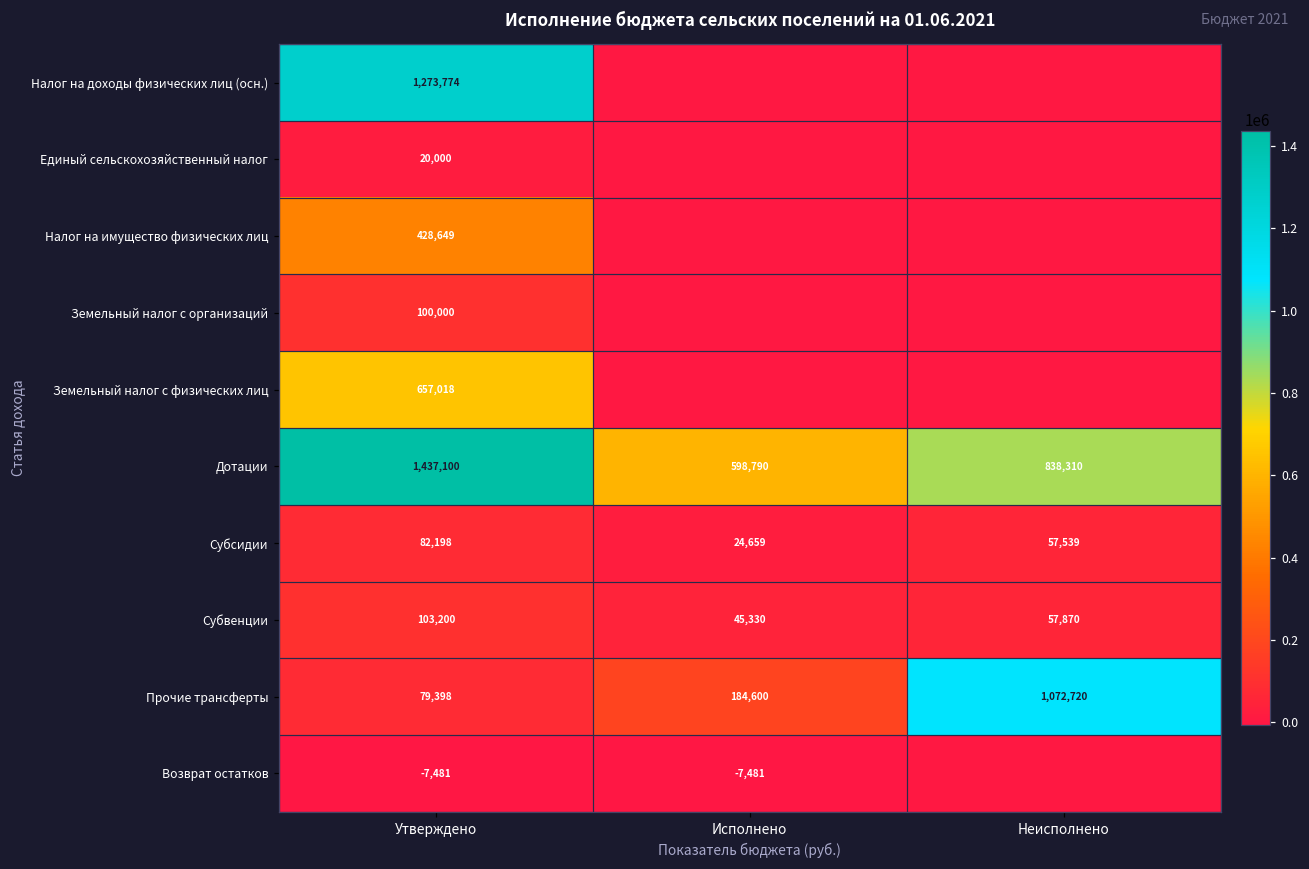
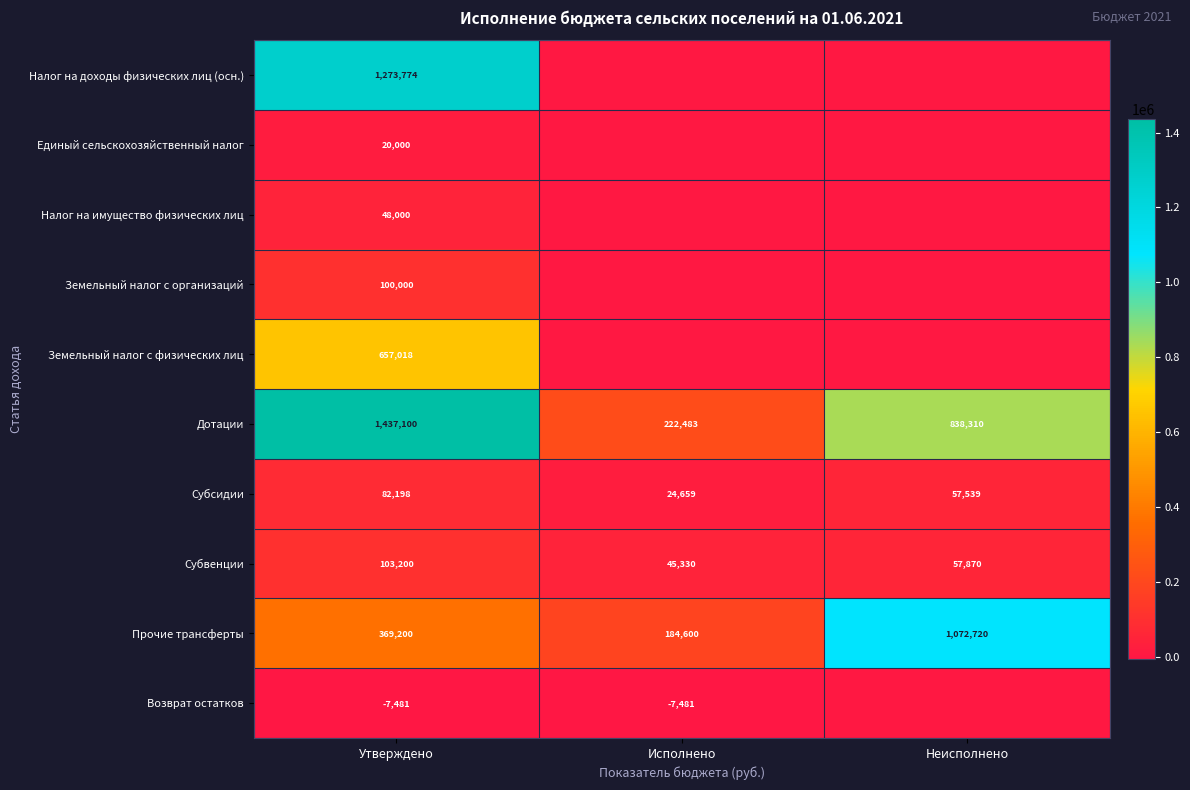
  {
    "Налог на доходы физических лиц (осн.)": {
      "Утверждено": "1,273,774"
    },
    "Единый сельскохозяйственный налог": {
      "Утверждено": "20,000"
    },
    "Налог на имущество физических лиц": {
-     "Утверждено": "428,649"
+     "Утверждено": "48,000"
    },
    "Земельный налог с организаций": {
      "Утверждено": "100,000"
    },
    "Земельный налог с физических лиц": {
      "Утверждено": "657,018"
    },
    "Дотации": {
      "Утверждено": "1,437,100",
-     "Исполнено": "598,790",
+     "Исполнено": "222,483",
      "Неисполнено": "838,310"
    },
    "Субсидии": {
      "Утверждено": "82,198",
      "Исполнено": "24,659",
      "Неисполнено": "57,539"
    },
    "Субвенции": {
      "Утверждено": "103,200",
      "Исполнено": "45,330",
      "Неисполнено": "57,870"
    },
    "Прочие трансферты": {
-     "Утверждено": "79,398",
+     "Утверждено": "369,200",
      "Исполнено": "184,600",
      "Неисполнено": "1,072,720"
    },
    "Возврат остатков": {
      "Утверждено": "-7,481",
      "Исполнено": "-7,481"
    }
  }
